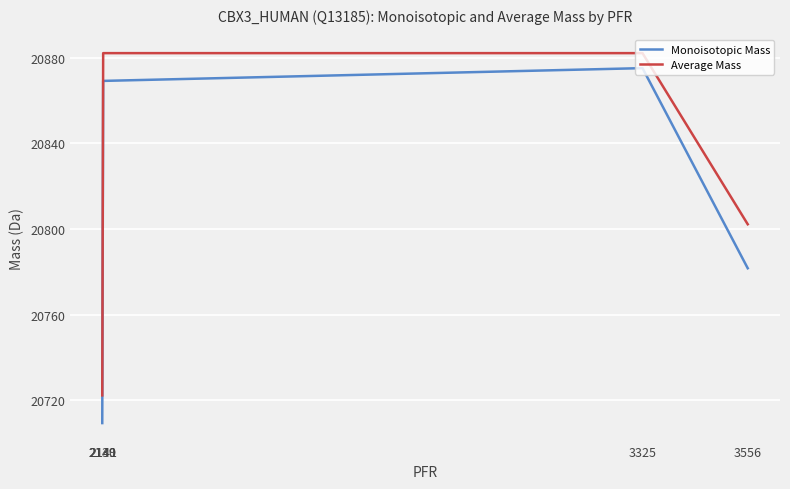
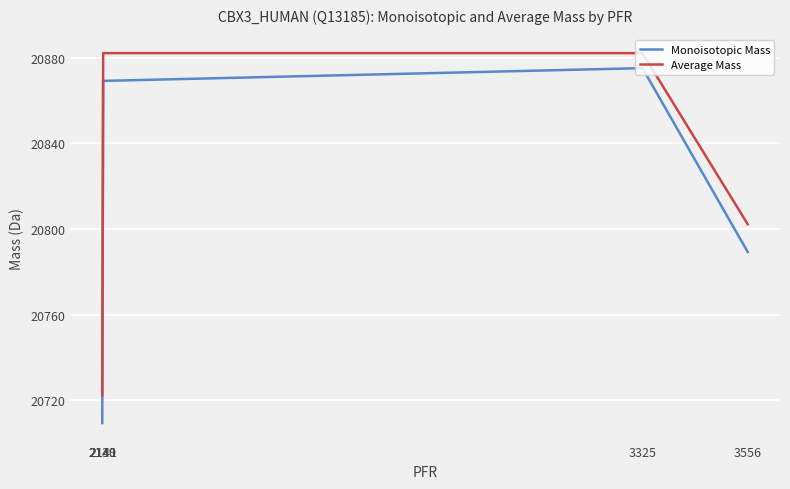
  {
    "Monoisotopic Mass": {
-     "3556": 20782
+     "3556": 20789
    },
    "Average Mass": {
      "3556": 20802
    }
  }
